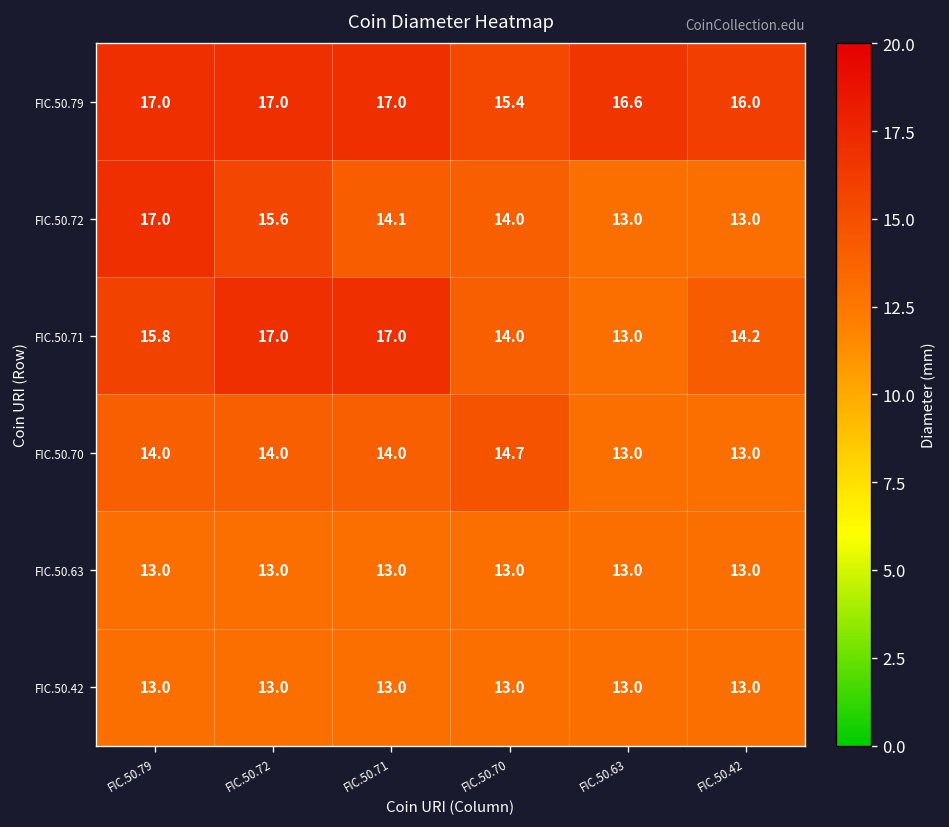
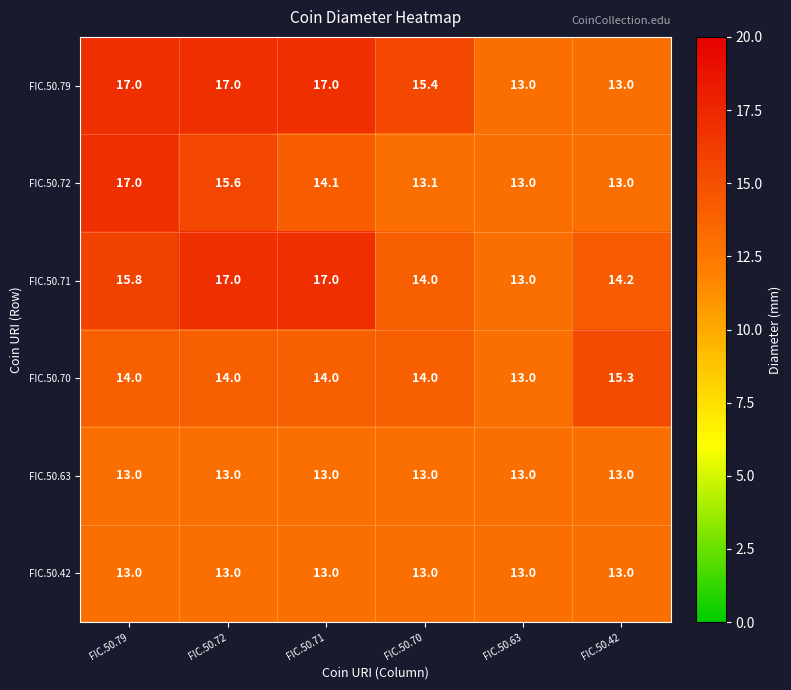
  {
    "FIC.50.79": {
      "FIC.50.79": 17.0,
      "FIC.50.72": 17.0,
      "FIC.50.71": 17.0,
      "FIC.50.70": 15.4,
-     "FIC.50.63": 16.6,
-     "FIC.50.42": 16.0
+     "FIC.50.63": 13.0,
+     "FIC.50.42": 13.0
    },
    "FIC.50.72": {
      "FIC.50.79": 17.0,
      "FIC.50.72": 15.6,
      "FIC.50.71": 14.1,
-     "FIC.50.70": 14.0,
+     "FIC.50.70": 13.1,
      "FIC.50.63": 13.0,
      "FIC.50.42": 13.0
    },
    "FIC.50.71": {
      "FIC.50.79": 15.8,
      "FIC.50.72": 17.0,
      "FIC.50.71": 17.0,
      "FIC.50.70": 14.0,
      "FIC.50.63": 13.0,
      "FIC.50.42": 14.2
    },
    "FIC.50.70": {
      "FIC.50.79": 14.0,
      "FIC.50.72": 14.0,
      "FIC.50.71": 14.0,
-     "FIC.50.70": 14.7,
+     "FIC.50.70": 14.0,
      "FIC.50.63": 13.0,
-     "FIC.50.42": 13.0
+     "FIC.50.42": 15.3
    },
    "FIC.50.63": {
      "FIC.50.79": 13.0,
      "FIC.50.72": 13.0,
      "FIC.50.71": 13.0,
      "FIC.50.70": 13.0,
      "FIC.50.63": 13.0,
      "FIC.50.42": 13.0
    },
    "FIC.50.42": {
      "FIC.50.79": 13.0,
      "FIC.50.72": 13.0,
      "FIC.50.71": 13.0,
      "FIC.50.70": 13.0,
      "FIC.50.63": 13.0,
      "FIC.50.42": 13.0
    }
  }
